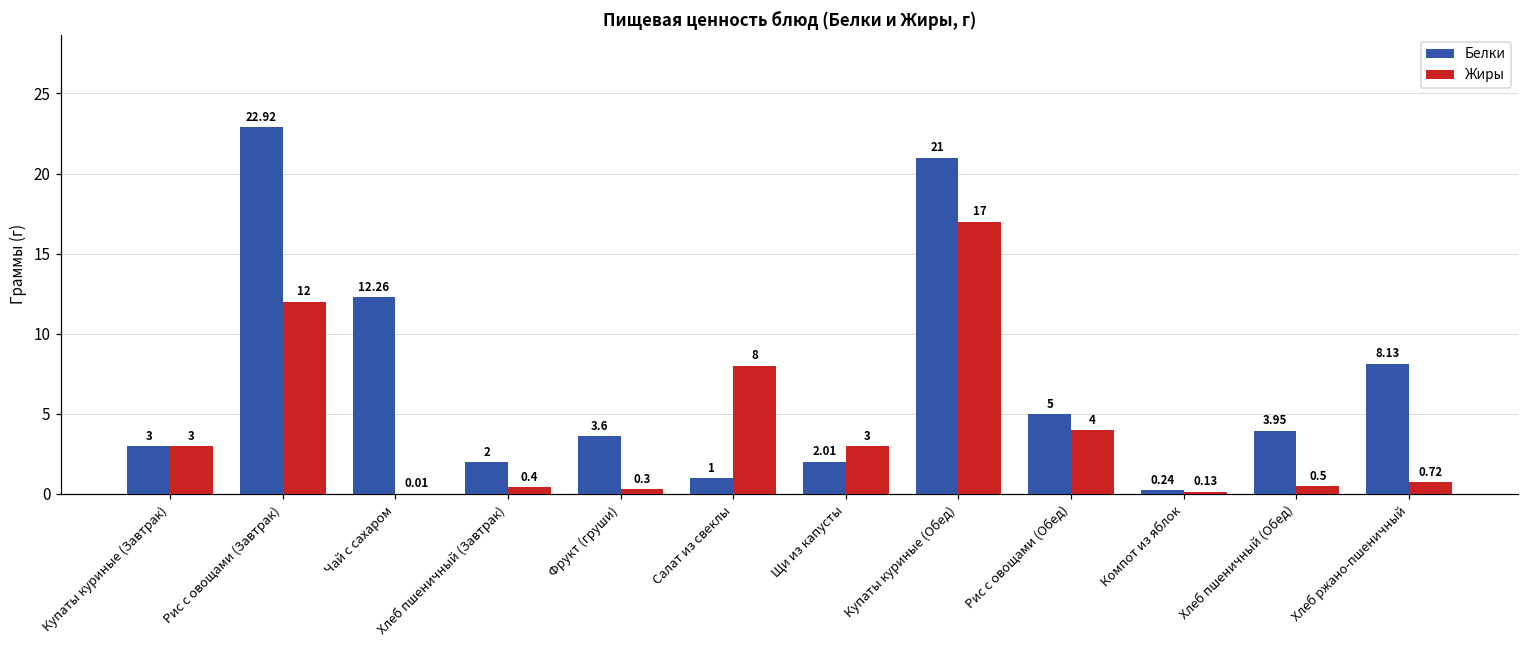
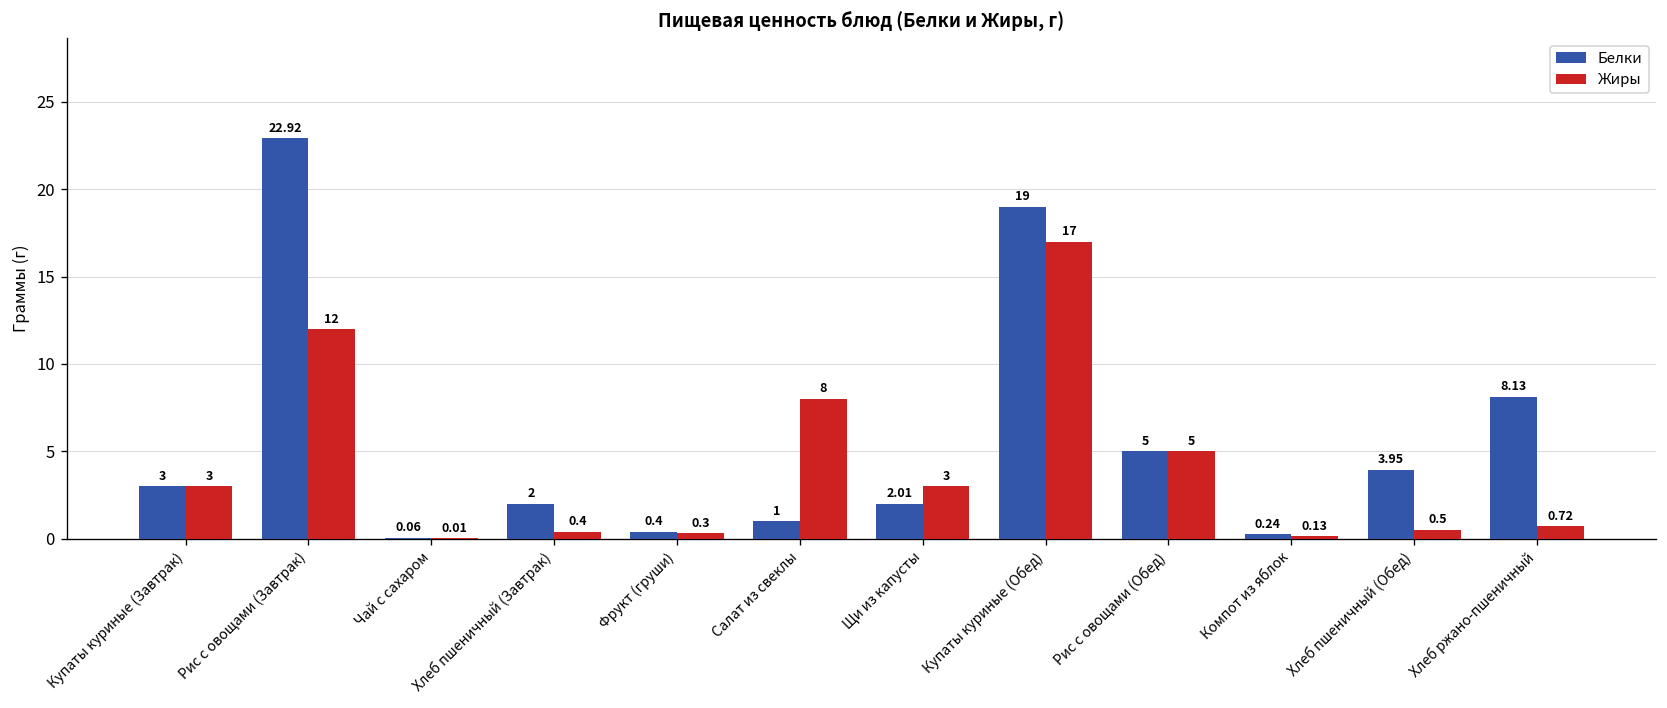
  {
    "Белки": {
      "Купаты куриные (Завтрак)": 3,
      "Рис с овощами (Завтрак)": 22.92,
-     "Чай с сахаром": 12.26,
+     "Чай с сахаром": 0.06,
      "Хлеб пшеничный (Завтрак)": 2,
-     "Фрукт (груши)": 3.6,
+     "Фрукт (груши)": 0.4,
      "Салат из свеклы": 1,
      "Щи из капусты": 2.01,
-     "Купаты куриные (Обед)": 21,
+     "Купаты куриные (Обед)": 19,
      "Рис с овощами (Обед)": 5,
      "Компот из яблок": 0.24,
      "Хлеб пшеничный (Обед)": 3.95,
      "Хлеб ржано-пшеничный": 8.13
    },
    "Жиры": {
      "Купаты куриные (Завтрак)": 3,
      "Рис с овощами (Завтрак)": 12,
      "Чай с сахаром": 0.01,
      "Хлеб пшеничный (Завтрак)": 0.4,
      "Фрукт (груши)": 0.3,
      "Салат из свеклы": 8,
      "Щи из капусты": 3,
      "Купаты куриные (Обед)": 17,
-     "Рис с овощами (Обед)": 4,
+     "Рис с овощами (Обед)": 5,
      "Компот из яблок": 0.13,
      "Хлеб пшеничный (Обед)": 0.5,
      "Хлеб ржано-пшеничный": 0.72
    }
  }
